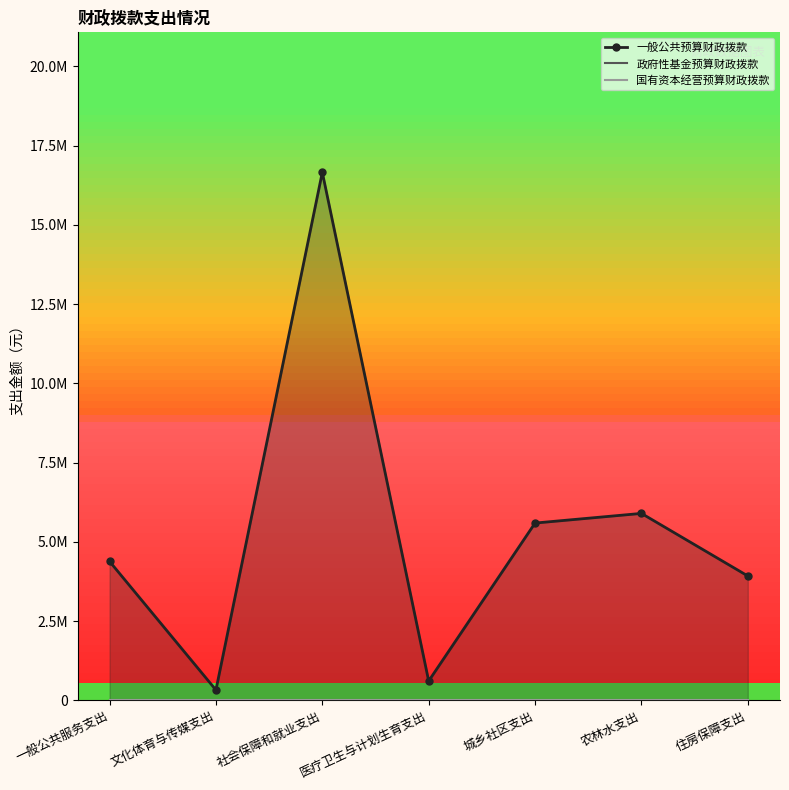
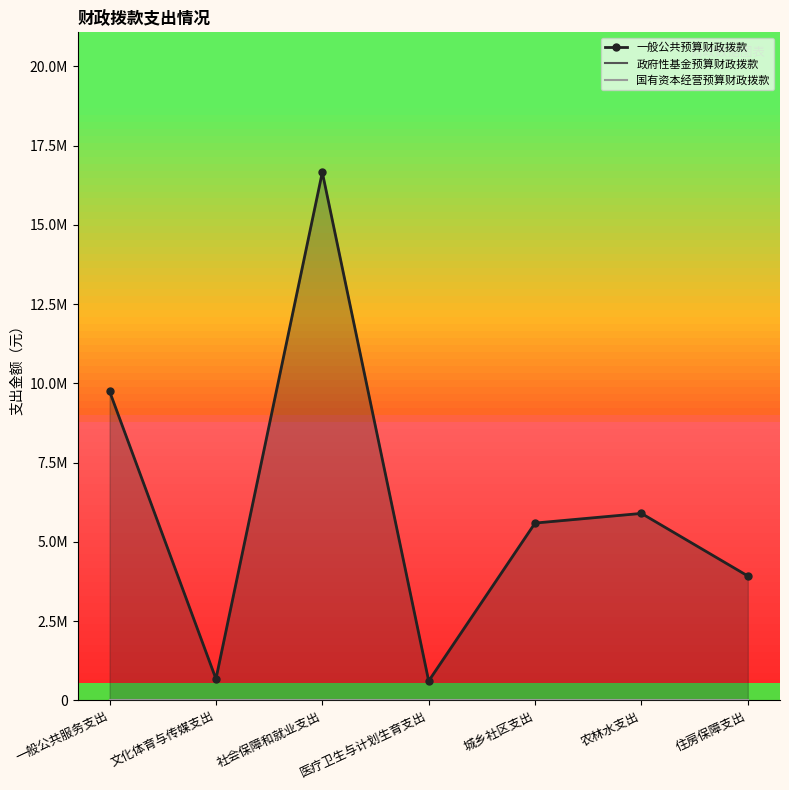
  {
    "一般公共预算财政拨款": {
-     "一般公共服务支出": 4400000,
-     "文化体育与传媒支出": 300000,
+     "一般公共服务支出": 9700000,
+     "文化体育与传媒支出": 700000,
      "社会保障和就业支出": 16700000,
      "医疗卫生与计划生育支出": 600000,
      "城乡社区支出": 5600000,
      "农林水支出": 5900000,
      "住房保障支出": 3900000
    },
    "国有资本经营预算财政拨款": {
      "一般公共服务支出": 0,
      "文化体育与传媒支出": 0,
      "社会保障和就业支出": 0,
      "医疗卫生与计划生育支出": 0,
      "城乡社区支出": 0,
      "农林水支出": 0,
      "住房保障支出": 0
    }
  }
